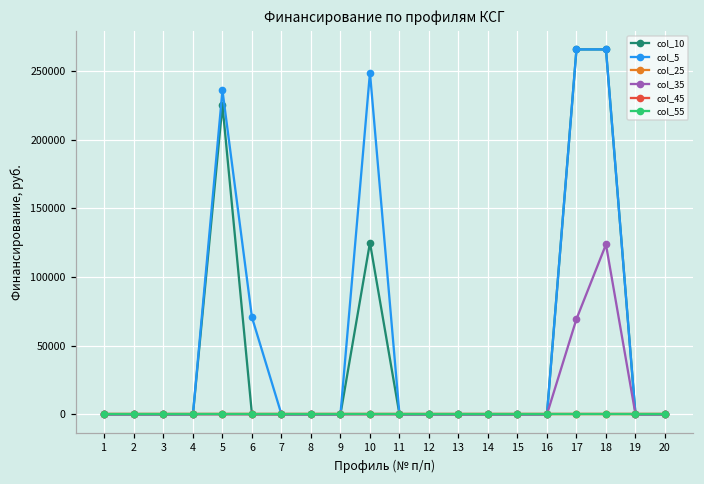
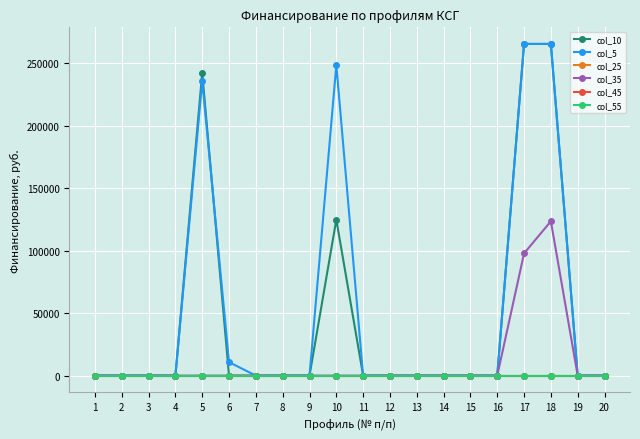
  {
    "col_10": {
-     "5": 225000,
+     "5": 242000,
      "10": 125000
    },
    "col_5": {
      "5": 236000,
-     "6": 71000,
+     "6": 11000,
      "10": 249000
    },
    "col_55": {
      "17": 0,
      "18": 0
    },
    "col_35": {
-     "17": 69000,
+     "17": 98000,
      "18": 124000
    }
  }
